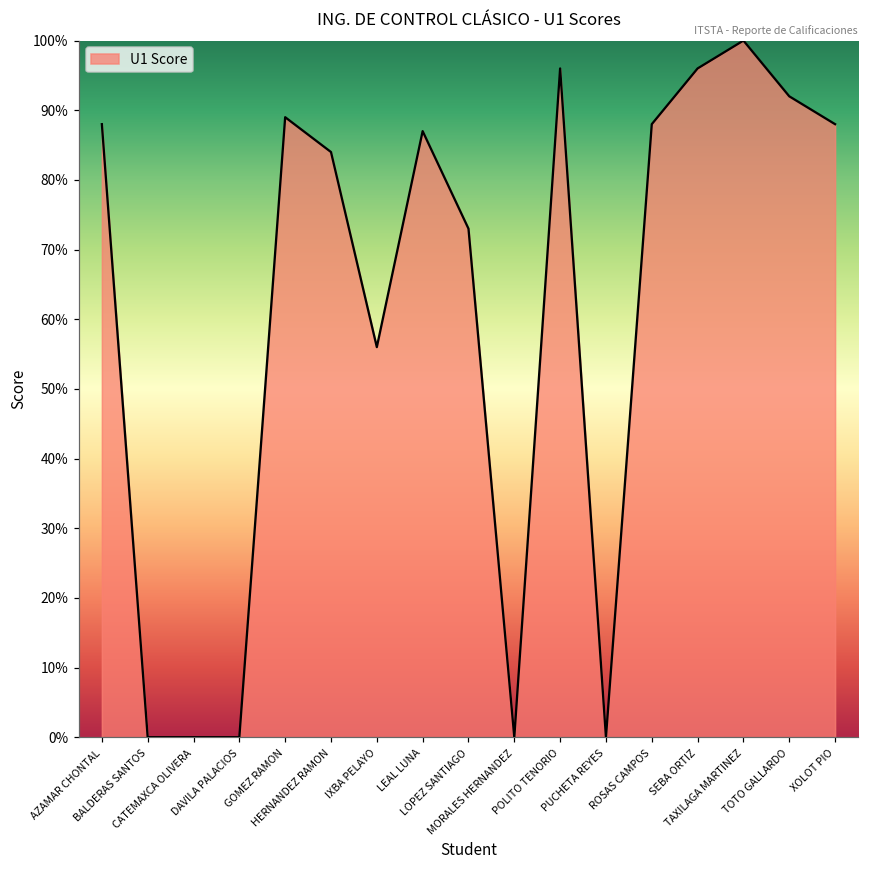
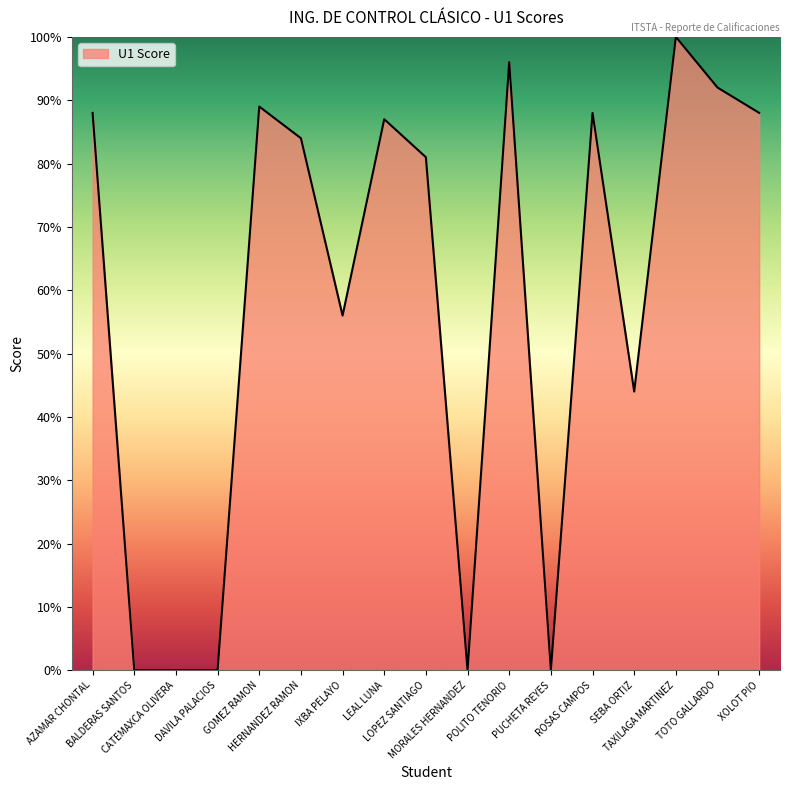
  {
    "AZAMAR CHONTAL": "88%",
    "BALDERAS SANTOS": "0%",
    "CATEMAXCA OLIVERA": "0%",
    "DAVILA PALACIOS": "0%",
    "GOMEZ RAMON": "89%",
    "HERNANDEZ RAMON": "84%",
    "IXBA PELAYO": "56%",
    "LEAL LUNA": "87%",
-   "LOPEZ SANTIAGO": "73%",
+   "LOPEZ SANTIAGO": "81%",
    "MORALES HERNANDEZ": "0%",
    "POLITO TENORIO": "96%",
    "PUCHETA REYES": "0%",
    "ROSAS CAMPOS": "88%",
-   "SEBA ORTIZ": "96%",
+   "SEBA ORTIZ": "44%",
    "TAXILAGA MARTINEZ": "100%",
    "TOTO GALLARDO": "92%",
    "XOLOT PIO": "88%"
  }
